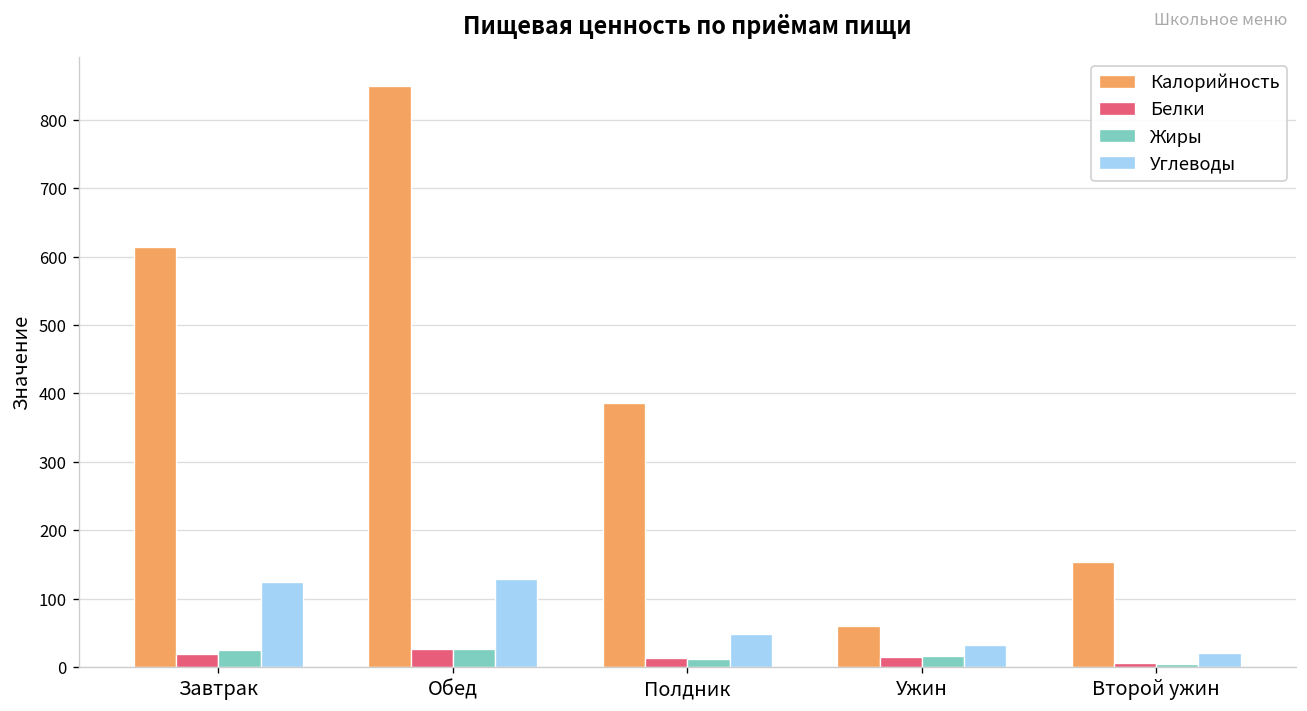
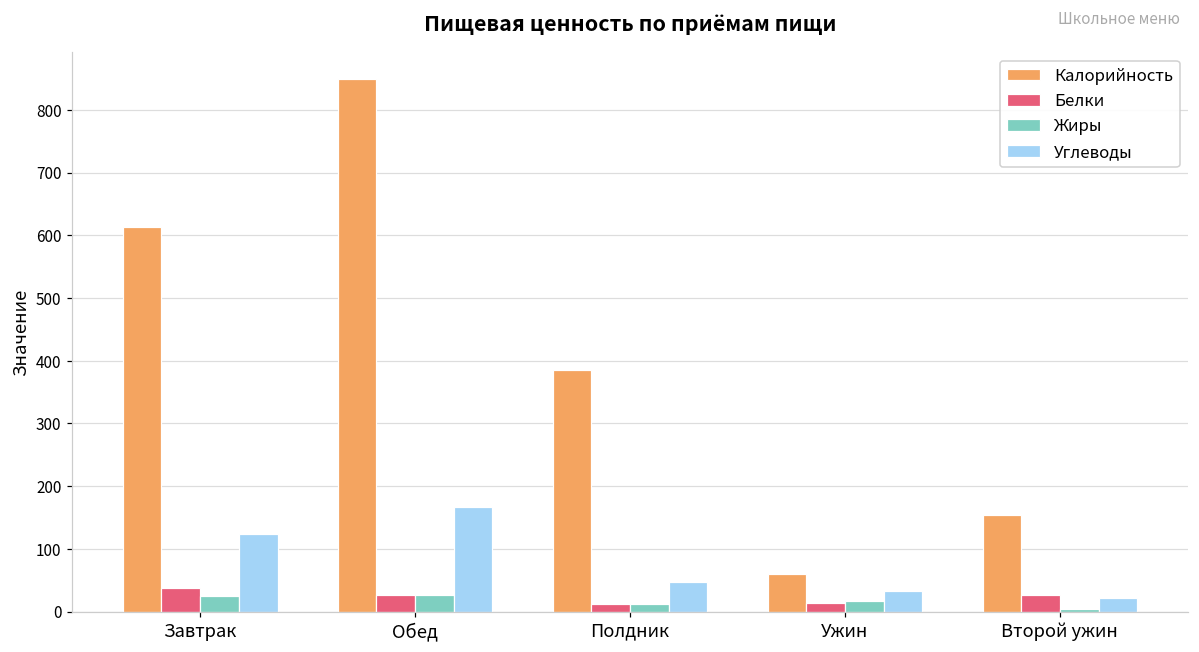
  {
    "Калорийность": {
      "Завтрак": 610,
      "Обед": 850,
      "Полдник": 390,
      "Ужин": 60,
      "Второй ужин": 150
    },
    "Белки": {
-     "Завтрак": 20,
+     "Завтрак": 40,
      "Обед": 30,
      "Полдник": 10,
      "Ужин": 10,
-     "Второй ужин": 10
+     "Второй ужин": 30
    },
    "Жиры": {
      "Завтрак": 20,
      "Обед": 30,
      "Полдник": 10,
      "Ужин": 20,
      "Второй ужин": 0
    },
    "Углеводы": {
      "Завтрак": 120,
-     "Обед": 130,
+     "Обед": 170,
      "Полдник": 50,
      "Ужин": 30,
      "Второй ужин": 20
    }
  }
